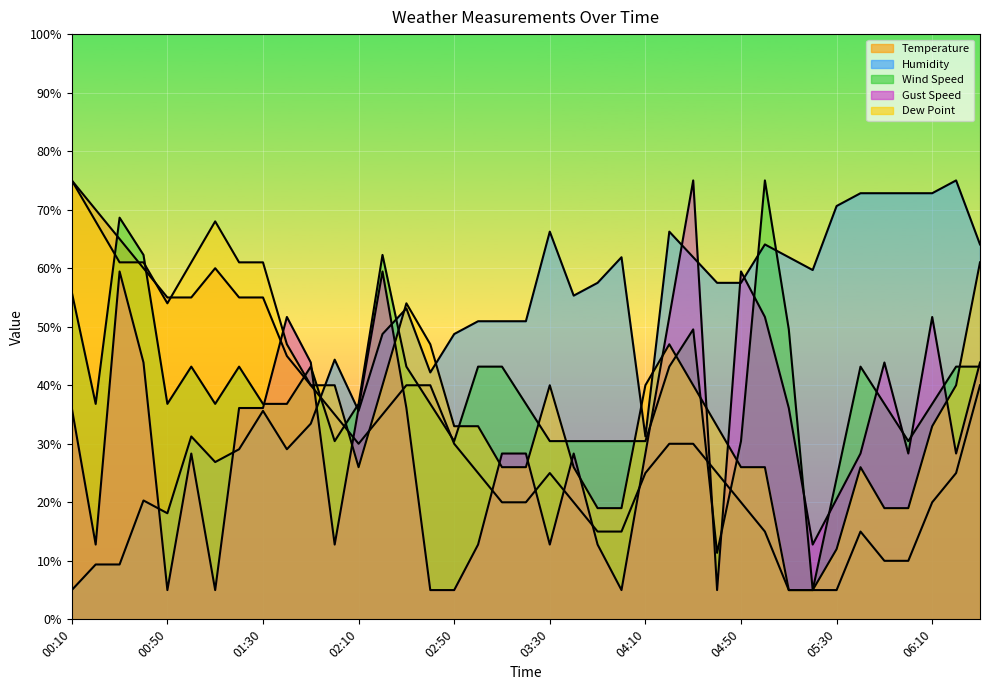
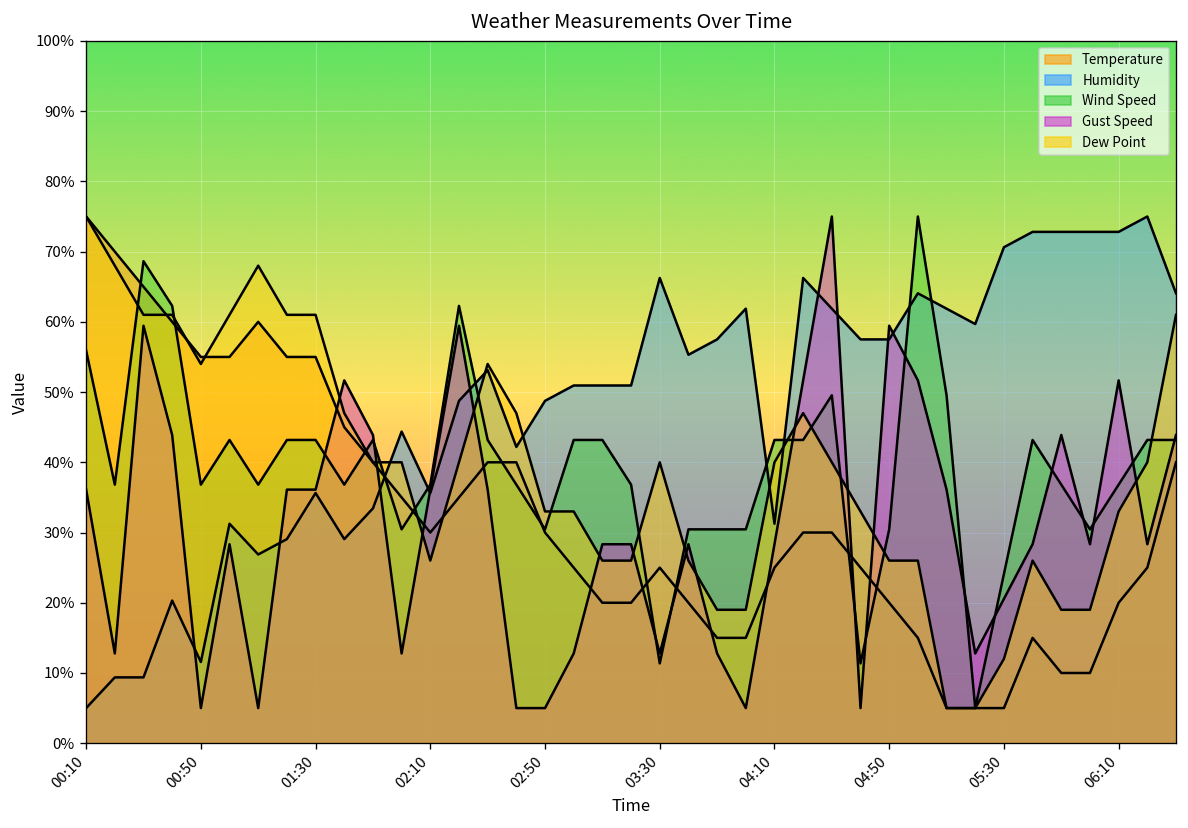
  {
    "Humidity": {
      "00:10": "5%",
-     "00:50": "18%",
+     "00:50": "12%",
      "01:30": "36%",
      "02:10": "36%",
      "02:50": "49%",
      "03:30": "66%",
      "04:10": "31%",
      "04:50": "57%",
      "05:30": "71%",
      "06:10": "73%"
    },
    "Wind Speed": {
      "00:10": "56%",
      "00:50": "37%",
-     "01:30": "37%",
+     "01:30": "43%",
      "02:10": "37%",
      "02:50": "30%",
-     "03:30": "30%",
-     "04:10": "30%",
+     "03:30": "11%",
+     "04:10": "43%",
      "04:50": "30%",
      "05:30": "24%",
      "06:10": "37%"
    },
    "Gust Speed": {
      "00:10": "36%",
      "00:50": "5%",
      "01:30": "36%",
      "02:10": "36%",
      "02:50": "5%",
      "03:30": "13%",
      "04:10": "28%",
      "04:50": "59%",
      "05:30": "21%",
      "06:10": "52%"
    }
  }
